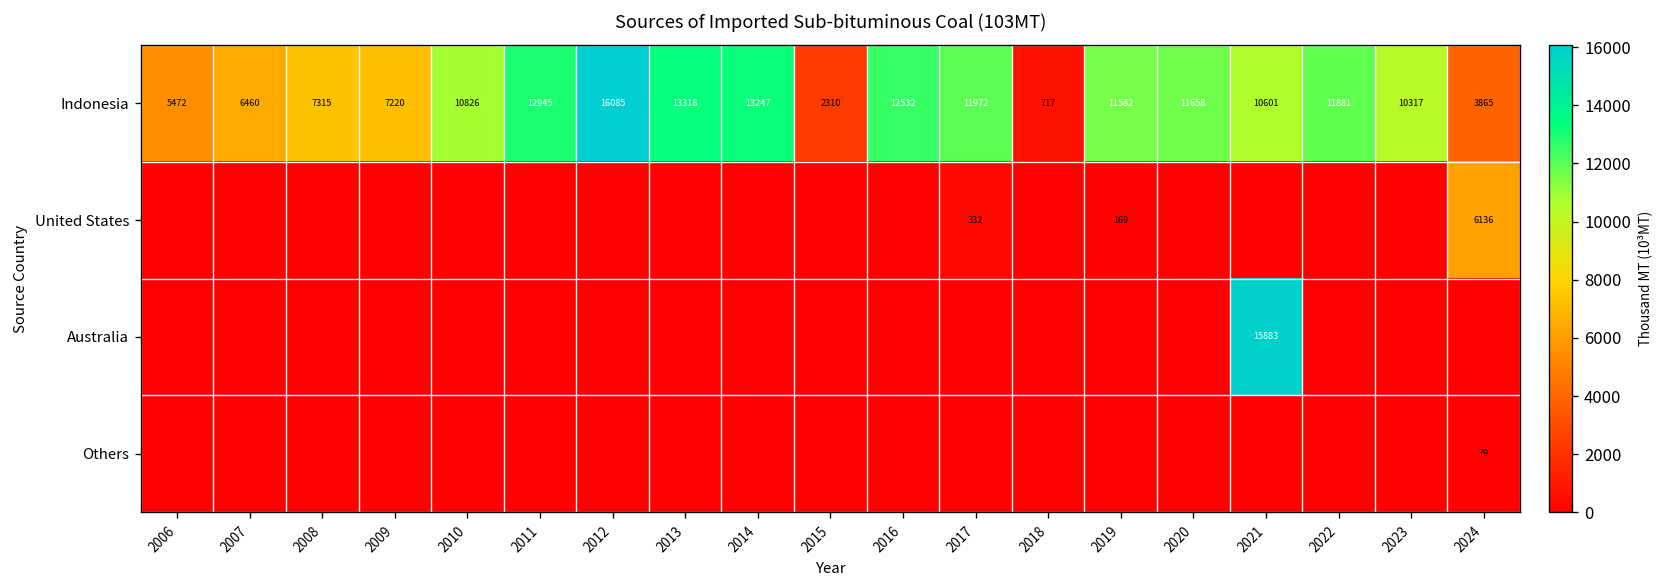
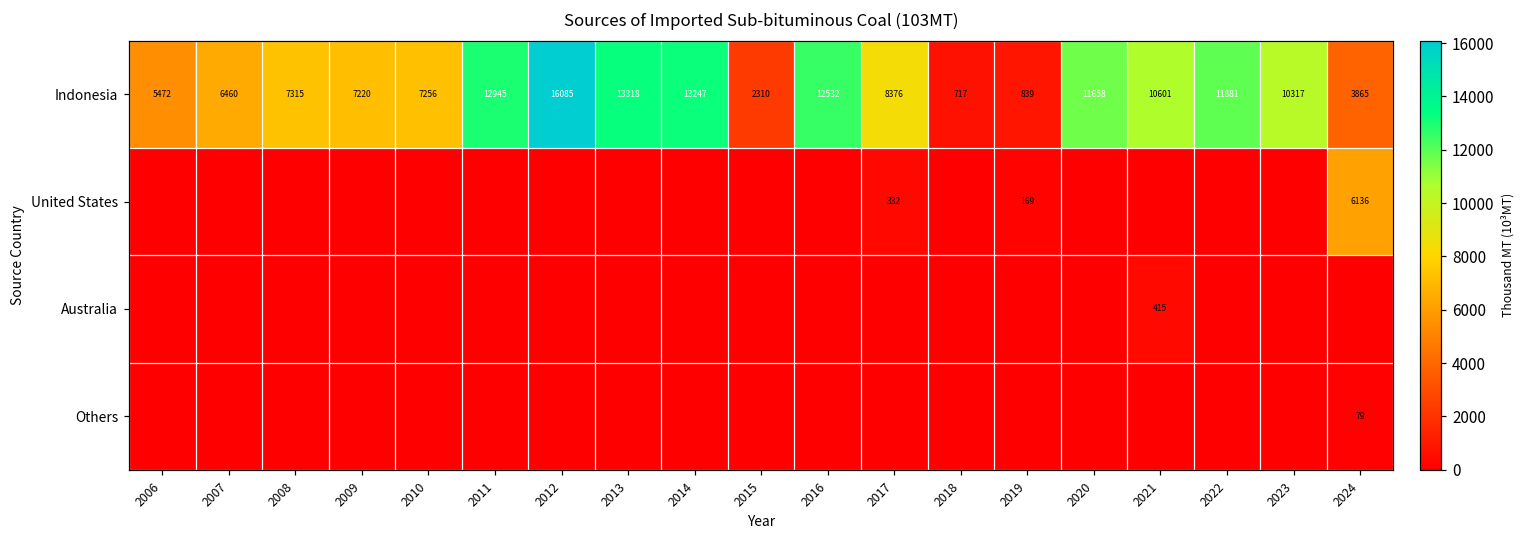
  {
    "Indonesia": {
      "2006": 5472,
      "2007": 6460,
      "2008": 7315,
      "2009": 7220,
-     "2010": 10826,
+     "2010": 7256,
      "2011": 12945,
      "2012": 16085,
      "2013": 13318,
      "2014": 13247,
      "2015": 2310,
      "2016": 12532,
-     "2017": 11972,
+     "2017": 8376,
      "2018": 717,
-     "2019": 11582,
+     "2019": 839,
      "2020": 11658,
      "2021": 10601,
      "2022": 11881,
      "2023": 10317,
      "2024": 3865
    },
    "United States": {
      "2017": 332,
      "2019": 169,
      "2024": 6136
    },
    "Australia": {
-     "2021": 15883
+     "2021": 415
    },
    "Others": {
      "2024": 79
    }
  }
